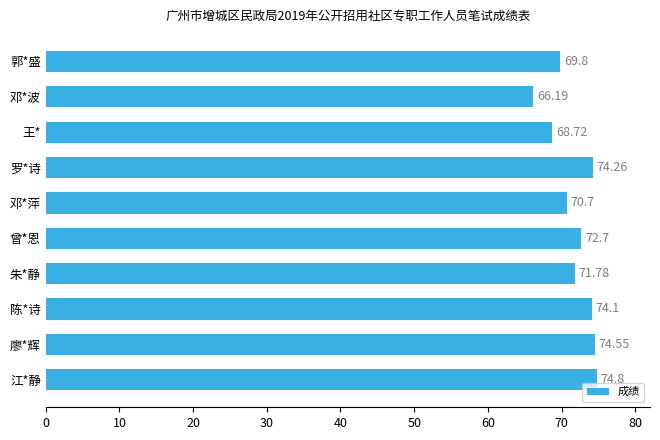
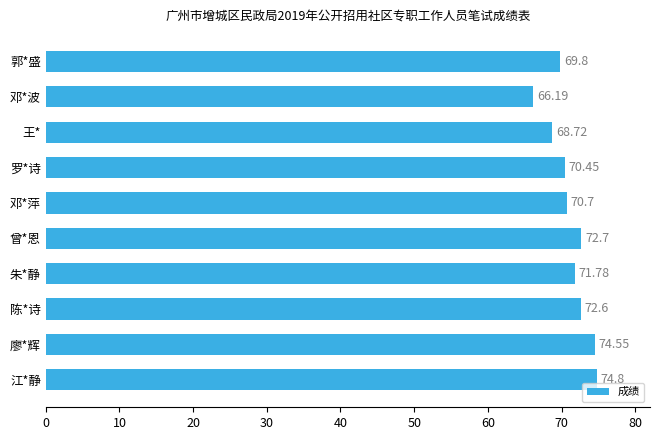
  {
    "郭*盛": 69.8,
    "邓*波": 66.19,
    "王*": 68.72,
-   "罗*诗": 74.26,
+   "罗*诗": 70.45,
    "邓*萍": 70.7,
    "曾*恩": 72.7,
    "朱*静": 71.78,
-   "陈*诗": 74.1,
+   "陈*诗": 72.6,
    "廖*辉": 74.55
  }
